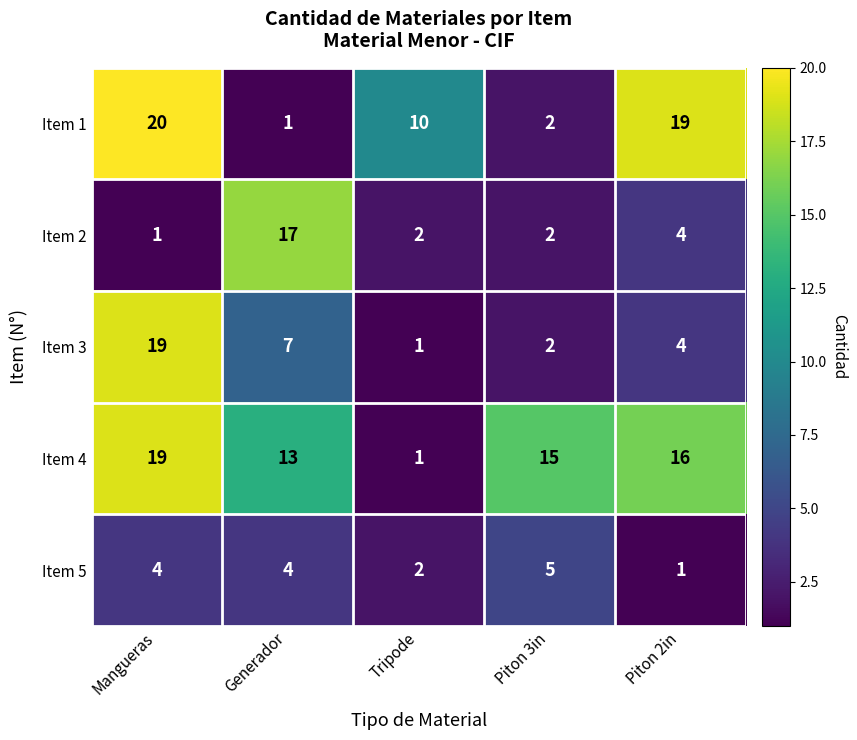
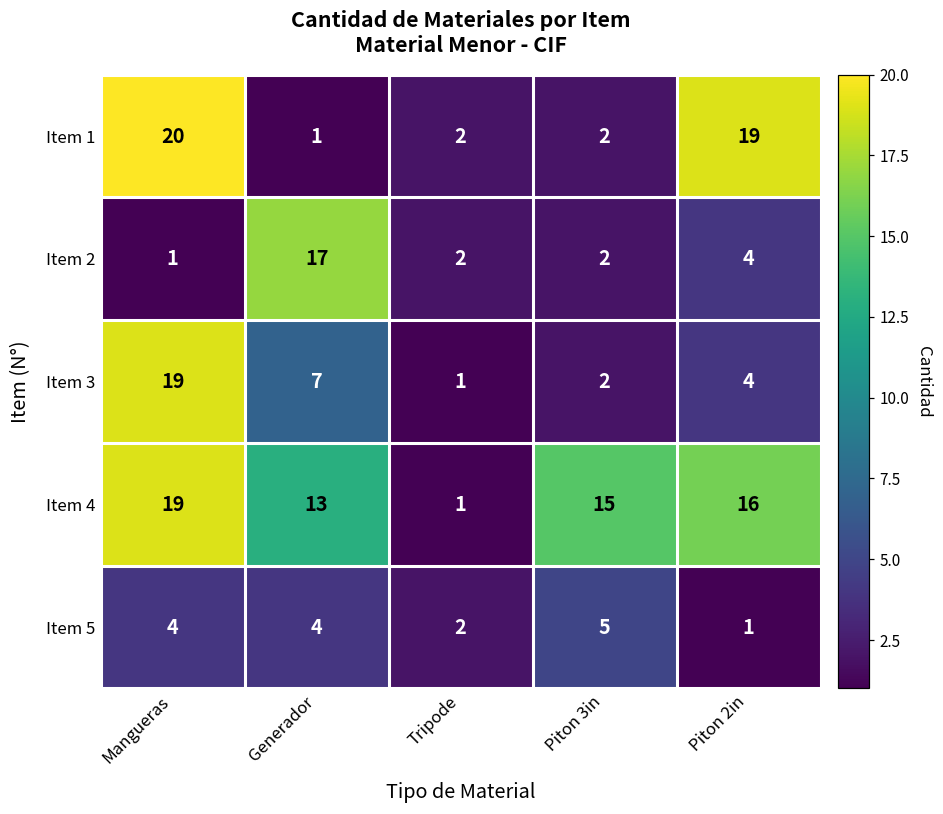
  {
    "Item 1": {
      "Mangueras": 20,
      "Generador": 1,
-     "Tripode": 10,
+     "Tripode": 2,
      "Piton 3in": 2,
      "Piton 2in": 19
    },
    "Item 2": {
      "Mangueras": 1,
      "Generador": 17,
      "Tripode": 2,
      "Piton 3in": 2,
      "Piton 2in": 4
    },
    "Item 3": {
      "Mangueras": 19,
      "Generador": 7,
      "Tripode": 1,
      "Piton 3in": 2,
      "Piton 2in": 4
    },
    "Item 4": {
      "Mangueras": 19,
      "Generador": 13,
      "Tripode": 1,
      "Piton 3in": 15,
      "Piton 2in": 16
    },
    "Item 5": {
      "Mangueras": 4,
      "Generador": 4,
      "Tripode": 2,
      "Piton 3in": 5,
      "Piton 2in": 1
    }
  }
